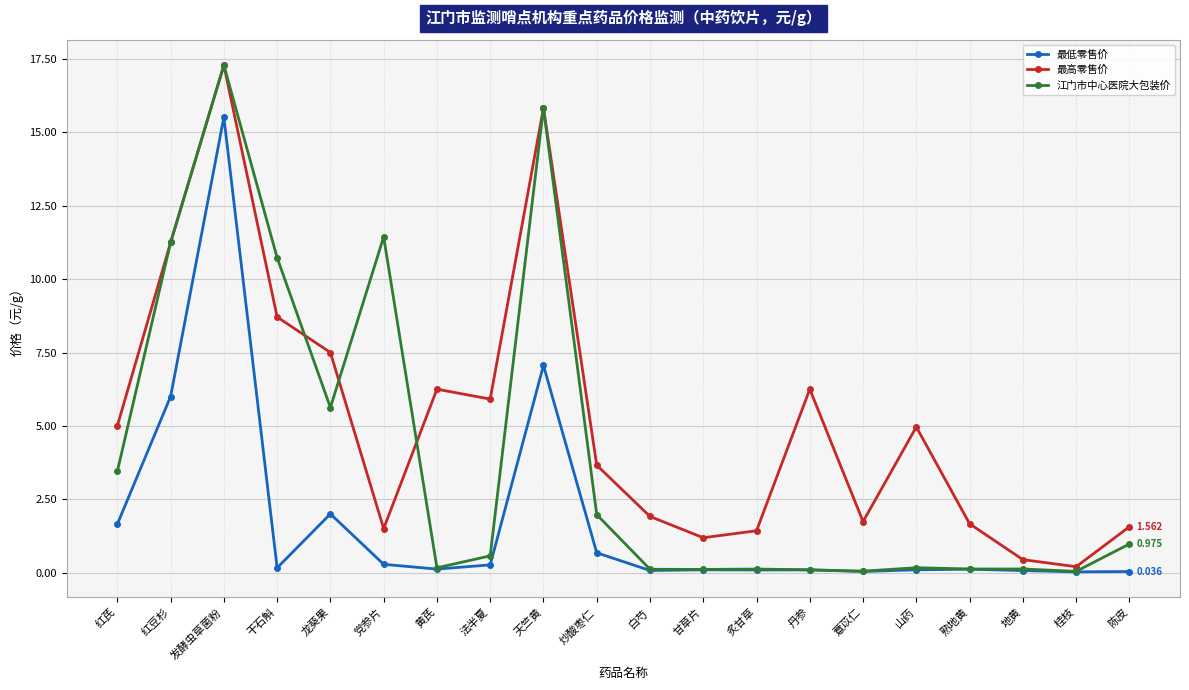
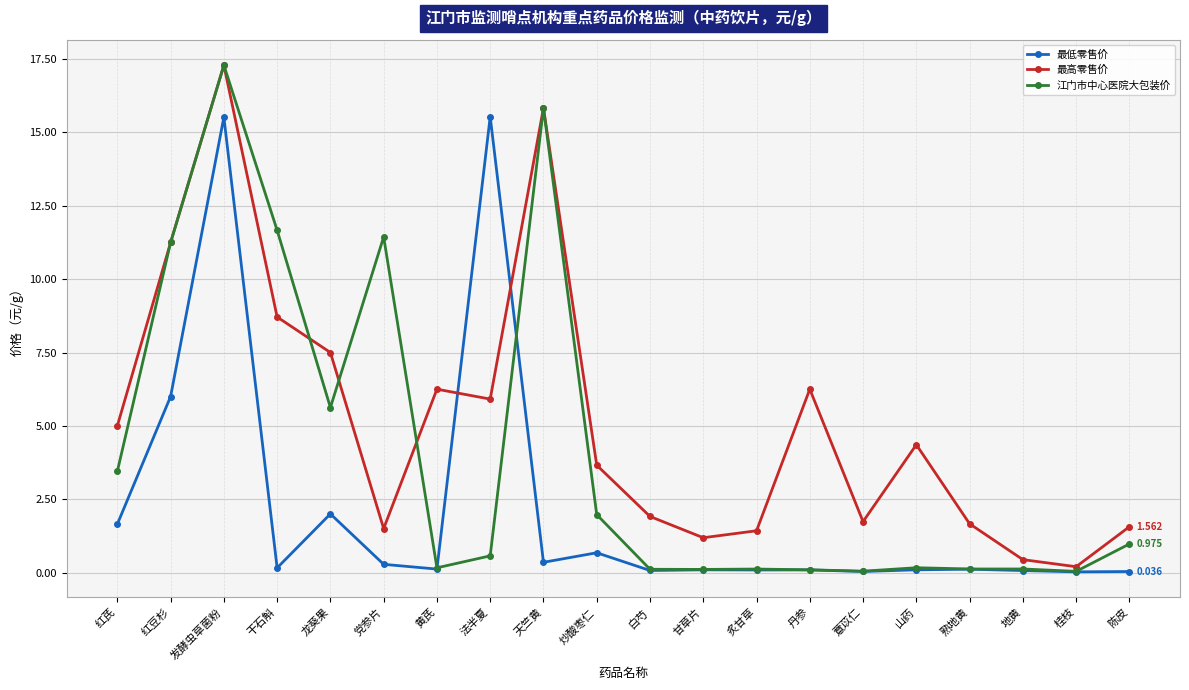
  {
    "最低零售价": {
      "红芪": 1.7,
      "红豆杉": 6.0,
      "发酵虫草菌粉": 15.5,
      "干石斛": 0.2,
      "龙葵果": 2.0,
      "党参片": 0.3,
-     "法半夏": 0.3,
-     "天竺黄": 7.1,
+     "法半夏": 15.5,
+     "天竺黄": 0.4,
      "炒酸枣仁": 0.7
    },
    "最高零售价": {
      "红芪": 5.0,
      "干石斛": 8.7,
      "龙葵果": 7.5,
      "党参片": 1.5,
      "黄芪": 6.3,
      "法半夏": 5.9,
      "炒酸枣仁": 3.7,
      "白芍": 1.9,
      "甘草片": 1.2,
      "炙甘草": 1.4,
      "丹参": 6.3,
      "薏苡仁": 1.7,
-     "山药": 5.0,
+     "山药": 4.4,
      "熟地黄": 1.7,
      "地黄": 0.4,
      "桂枝": 0.2
    },
    "江门市中心医院大包装价": {
      "红芪": 3.5,
-     "干石斛": 10.7,
+     "干石斛": 11.7,
      "龙葵果": 5.6,
      "党参片": 11.4,
      "法半夏": 0.6,
      "炒酸枣仁": 2.0
    }
  }
